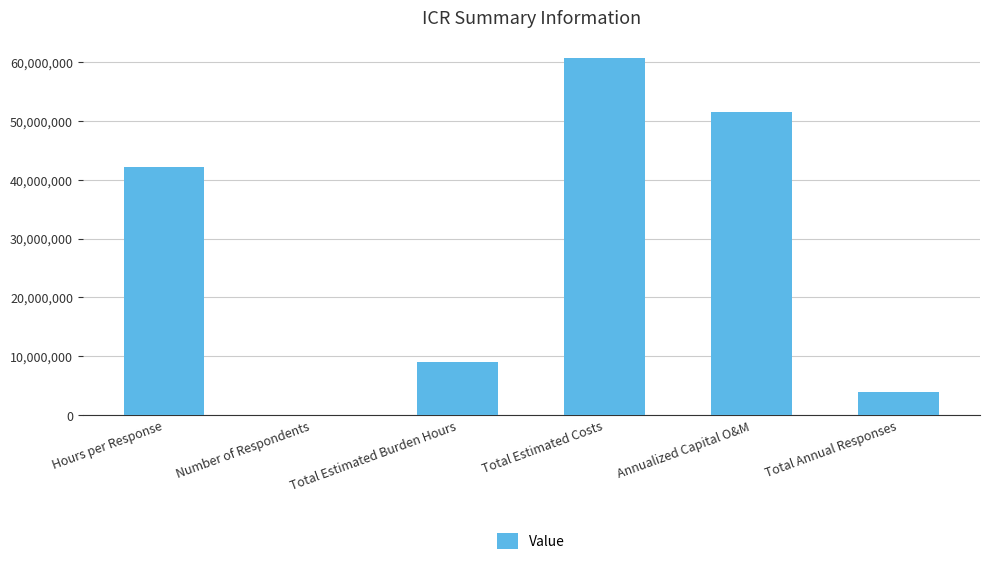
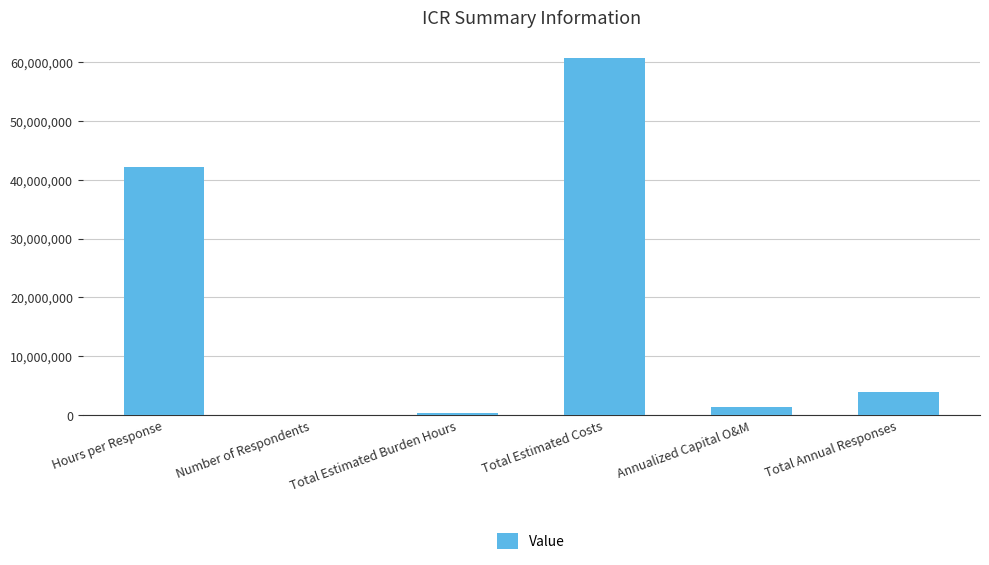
  {
    "Hours per Response": "42,000,000",
-   "Total Estimated Burden Hours": "9,000,000",
+   "Total Estimated Burden Hours": "0",
    "Total Estimated Costs": "61,000,000",
-   "Annualized Capital O&M": "51,000,000",
+   "Annualized Capital O&M": "1,000,000",
    "Total Annual Responses": "4,000,000"
  }
